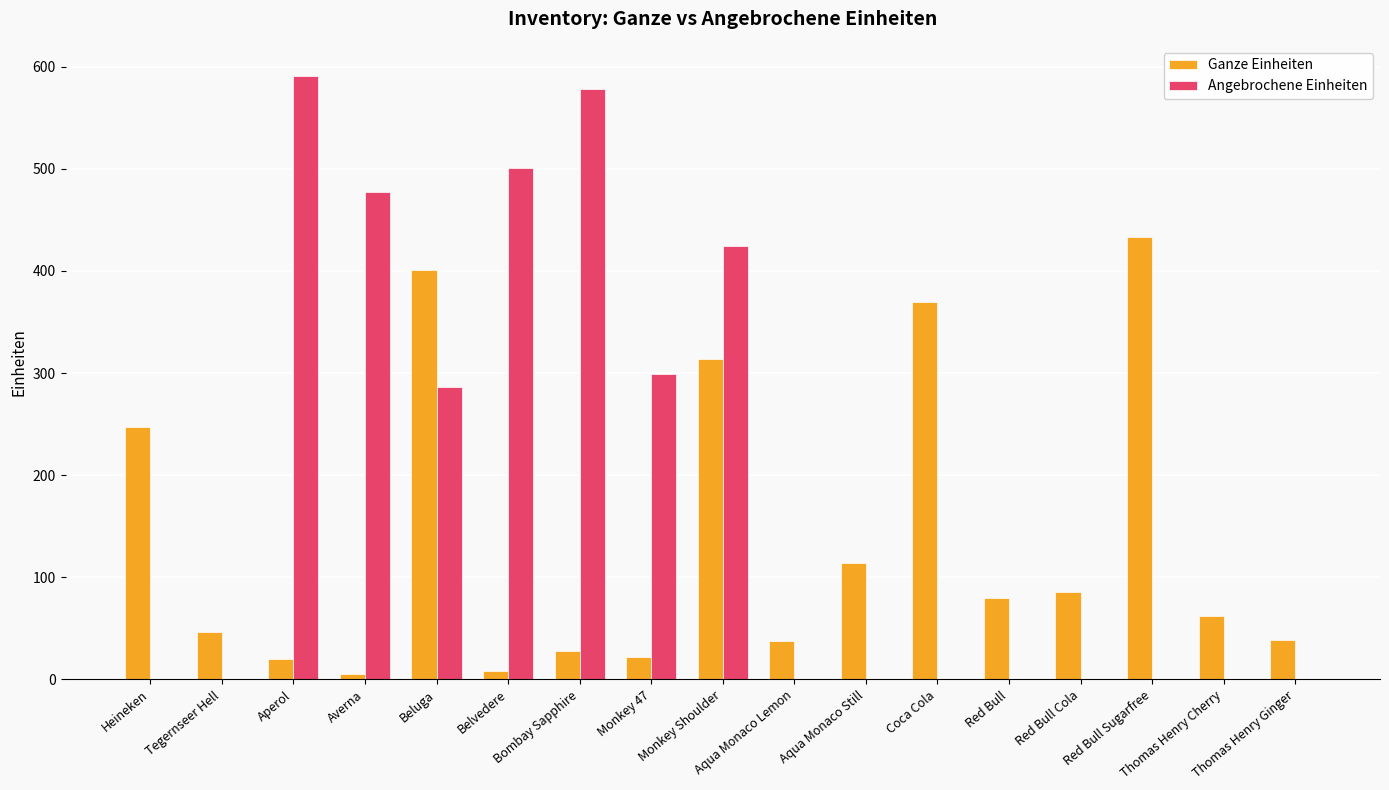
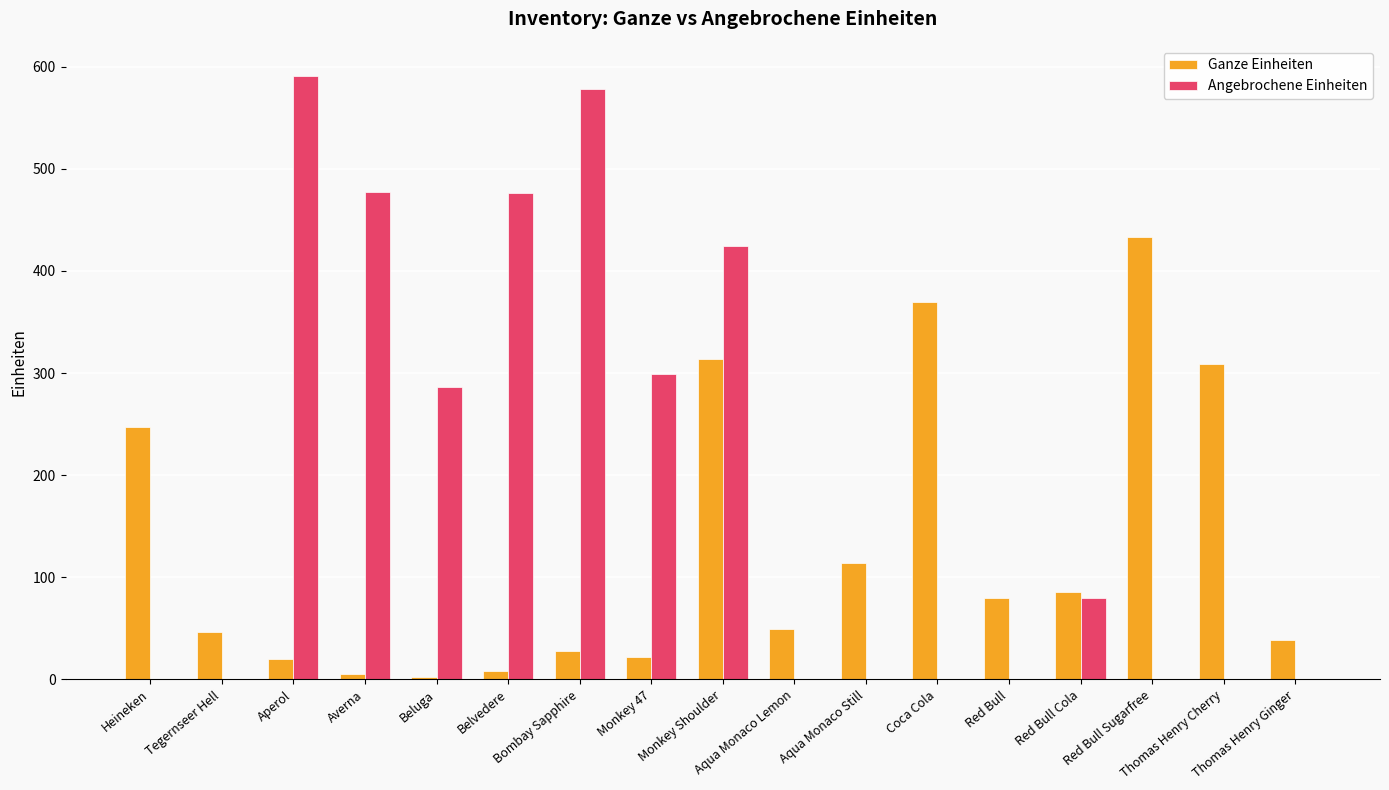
  {
    "Ganze Einheiten": {
      "Heineken": 247,
      "Tegernseer Hell": 46,
      "Aperol": 20,
      "Averna": 5,
-     "Beluga": 401,
+     "Beluga": 2,
      "Belvedere": 8,
      "Bombay Sapphire": 28,
      "Monkey 47": 22,
      "Monkey Shoulder": 314,
-     "Aqua Monaco Lemon": 38,
+     "Aqua Monaco Lemon": 49,
      "Aqua Monaco Still": 114,
      "Coca Cola": 370,
      "Red Bull": 80,
      "Red Bull Cola": 86,
      "Red Bull Sugarfree": 433,
-     "Thomas Henry Cherry": 62,
+     "Thomas Henry Cherry": 309,
      "Thomas Henry Ginger": 39
    },
    "Angebrochene Einheiten": {
      "Heineken": 0,
      "Tegernseer Hell": 0,
      "Aperol": 591,
      "Averna": 477,
      "Beluga": 287,
-     "Belvedere": 501,
+     "Belvedere": 476,
      "Bombay Sapphire": 578,
      "Monkey 47": 299,
      "Monkey Shoulder": 425,
      "Aqua Monaco Lemon": 0,
      "Aqua Monaco Still": 0,
      "Coca Cola": 0,
      "Red Bull": 0,
-     "Red Bull Cola": 0,
+     "Red Bull Cola": 80,
      "Red Bull Sugarfree": 0,
      "Thomas Henry Cherry": 0,
      "Thomas Henry Ginger": 0
    }
  }
